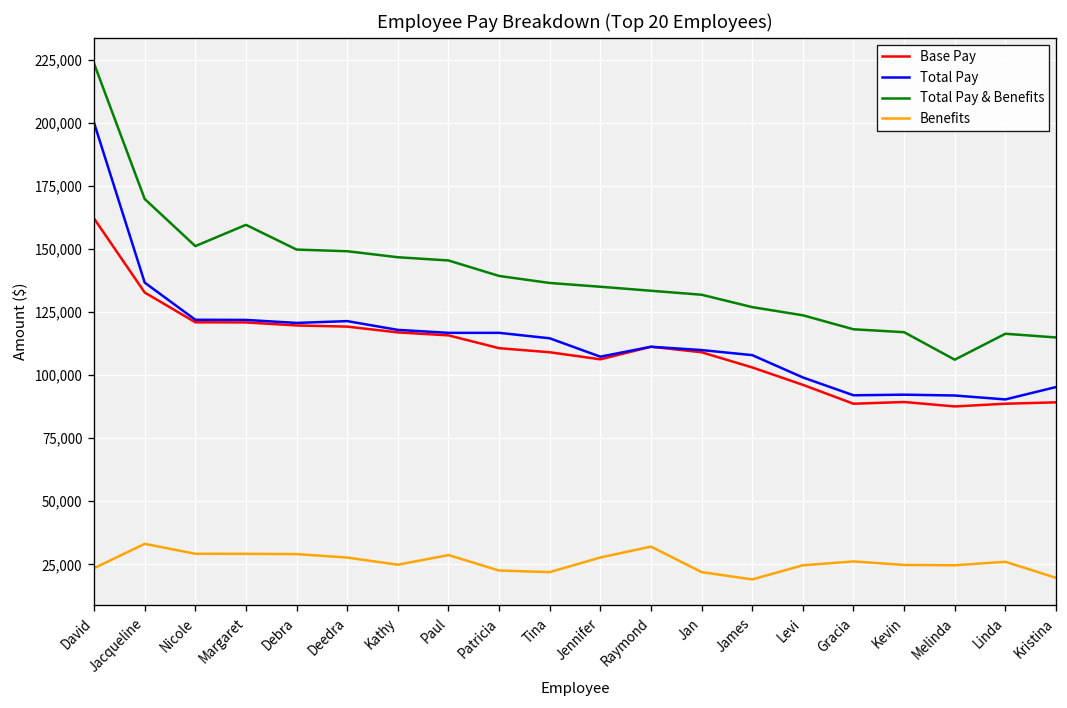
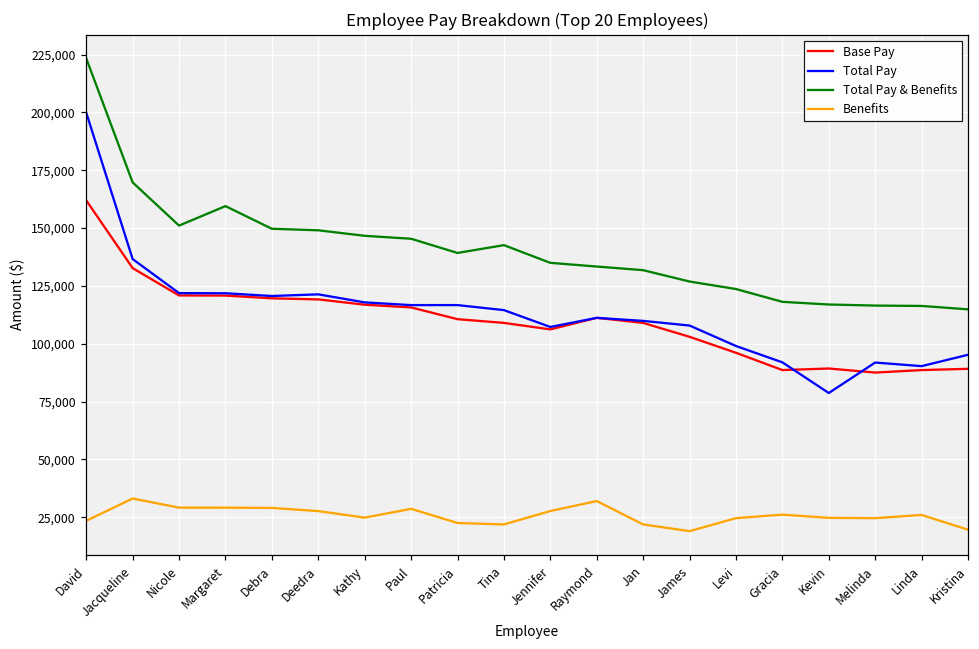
  {
    "Base Pay": {
      "David": "162,000",
      "Jacqueline": "133,000",
      "Deedra": "119,000",
      "Patricia": "111,000",
      "Tina": "109,000",
      "James": "103,000",
      "Levi": "96,000",
      "Gracia": "89,000",
      "Kevin": "89,000",
      "Melinda": "88,000",
      "Linda": "89,000",
      "Kristina": "89,000"
    },
    "Total Pay": {
      "David": "200,000",
      "Jacqueline": "137,000",
      "Deedra": "121,000",
      "Patricia": "117,000",
      "Tina": "115,000",
      "James": "108,000",
      "Levi": "99,000",
      "Gracia": "92,000",
-     "Kevin": "92,000",
+     "Kevin": "79,000",
      "Melinda": "92,000",
      "Linda": "90,000",
      "Kristina": "95,000"
    },
    "Total Pay & Benefits": {
      "David": "223,000",
      "Jacqueline": "170,000",
      "Nicole": "151,000",
      "Margaret": "160,000",
      "Debra": "150,000",
      "Deedra": "149,000",
      "Kathy": "147,000",
      "Paul": "145,000",
      "Patricia": "139,000",
-     "Tina": "136,000",
+     "Tina": "143,000",
      "Jennifer": "135,000",
      "Raymond": "133,000",
      "Jan": "132,000",
      "James": "127,000",
      "Levi": "124,000",
      "Gracia": "118,000",
      "Kevin": "117,000",
-     "Melinda": "106,000",
+     "Melinda": "117,000",
      "Linda": "116,000",
      "Kristina": "115,000"
    },
    "Benefits": {
      "David": "23,000",
      "Jacqueline": "33,000",
      "Nicole": "29,000",
      "Margaret": "29,000",
      "Debra": "29,000",
      "Deedra": "28,000",
      "Kathy": "25,000",
      "Paul": "29,000",
      "Patricia": "23,000",
      "Tina": "22,000",
      "Jennifer": "28,000",
      "Raymond": "32,000",
      "Jan": "22,000",
      "James": "19,000",
      "Levi": "25,000",
      "Gracia": "26,000",
      "Kevin": "25,000",
      "Melinda": "25,000",
      "Linda": "26,000",
      "Kristina": "20,000"
    }
  }
